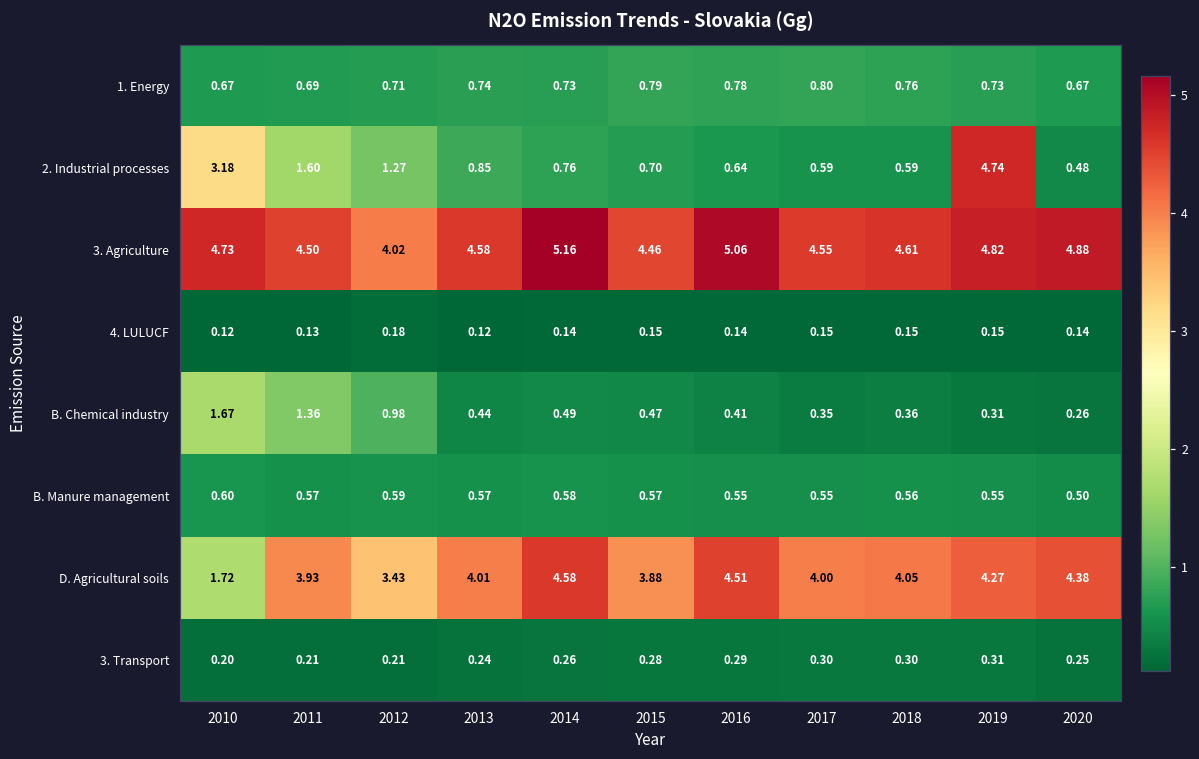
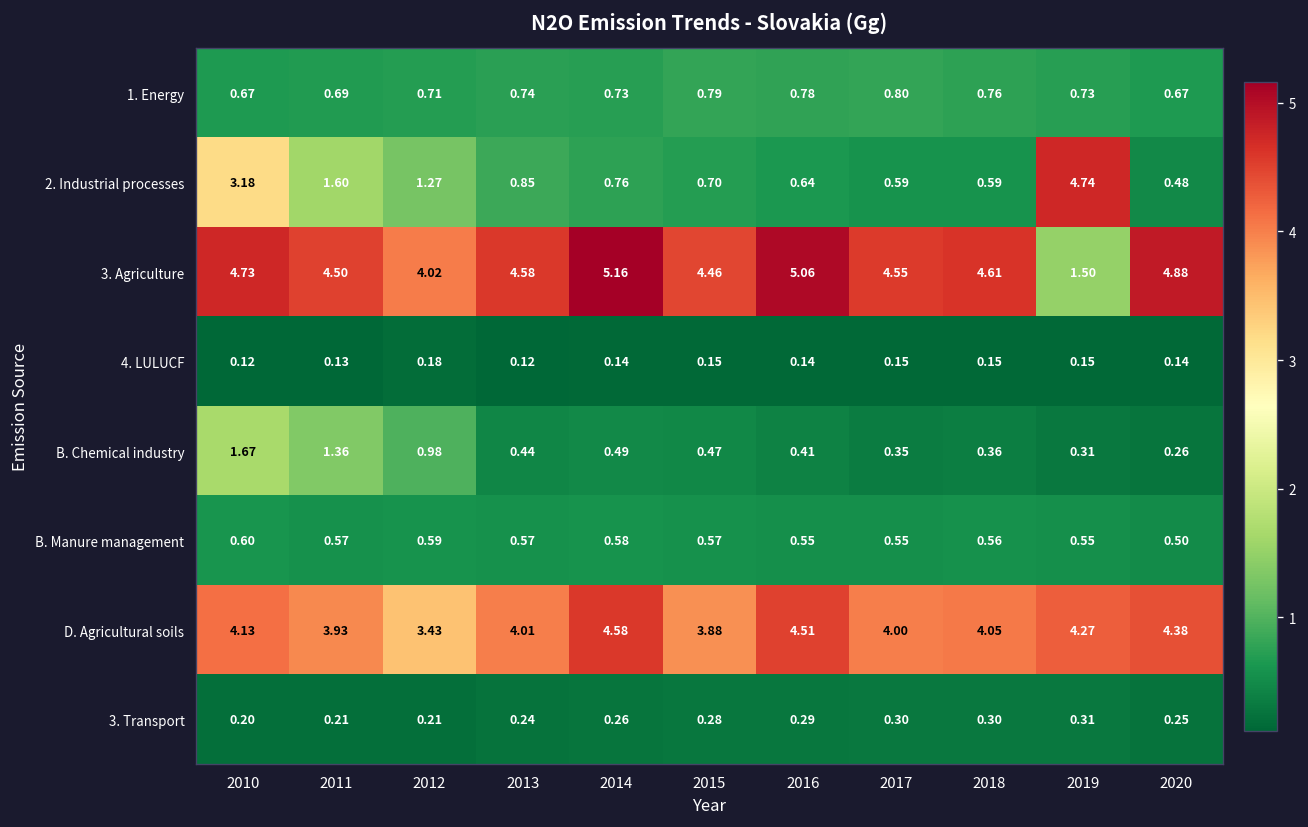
  {
    "1. Energy": {
      "2010": 0.67,
      "2011": 0.69,
      "2012": 0.71,
      "2013": 0.74,
      "2014": 0.73,
      "2015": 0.79,
      "2016": 0.78,
      "2017": 0.80,
      "2018": 0.76,
      "2019": 0.73,
      "2020": 0.67
    },
    "2. Industrial processes": {
      "2010": 3.18,
      "2011": 1.60,
      "2012": 1.27,
      "2013": 0.85,
      "2014": 0.76,
      "2015": 0.70,
      "2016": 0.64,
      "2017": 0.59,
      "2018": 0.59,
      "2019": 4.74,
      "2020": 0.48
    },
    "3. Agriculture": {
      "2010": 4.73,
      "2011": 4.50,
      "2012": 4.02,
      "2013": 4.58,
      "2014": 5.16,
      "2015": 4.46,
      "2016": 5.06,
      "2017": 4.55,
      "2018": 4.61,
-     "2019": 4.82,
+     "2019": 1.50,
      "2020": 4.88
    },
    "4. LULUCF": {
      "2010": 0.12,
      "2011": 0.13,
      "2012": 0.18,
      "2013": 0.12,
      "2014": 0.14,
      "2015": 0.15,
      "2016": 0.14,
      "2017": 0.15,
      "2018": 0.15,
      "2019": 0.15,
      "2020": 0.14
    },
    "B. Chemical industry": {
      "2010": 1.67,
      "2011": 1.36,
      "2012": 0.98,
      "2013": 0.44,
      "2014": 0.49,
      "2015": 0.47,
      "2016": 0.41,
      "2017": 0.35,
      "2018": 0.36,
      "2019": 0.31,
      "2020": 0.26
    },
    "B. Manure management": {
      "2010": 0.60,
      "2011": 0.57,
      "2012": 0.59,
      "2013": 0.57,
      "2014": 0.58,
      "2015": 0.57,
      "2016": 0.55,
      "2017": 0.55,
      "2018": 0.56,
      "2019": 0.55,
      "2020": 0.50
    },
    "D. Agricultural soils": {
-     "2010": 1.72,
+     "2010": 4.13,
      "2011": 3.93,
      "2012": 3.43,
      "2013": 4.01,
      "2014": 4.58,
      "2015": 3.88,
      "2016": 4.51,
      "2017": 4.00,
      "2018": 4.05,
      "2019": 4.27,
      "2020": 4.38
    },
    "3. Transport": {
      "2010": 0.20,
      "2011": 0.21,
      "2012": 0.21,
      "2013": 0.24,
      "2014": 0.26,
      "2015": 0.28,
      "2016": 0.29,
      "2017": 0.30,
      "2018": 0.30,
      "2019": 0.31,
      "2020": 0.25
    }
  }
